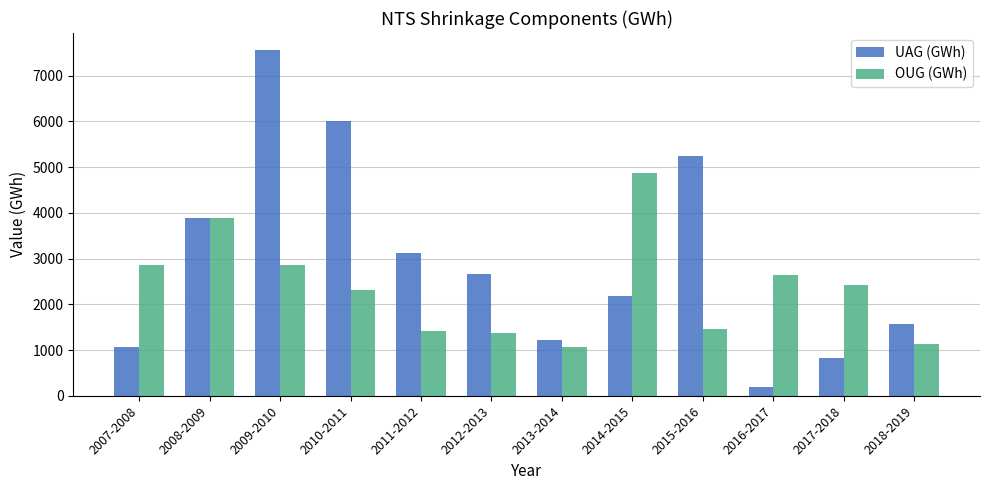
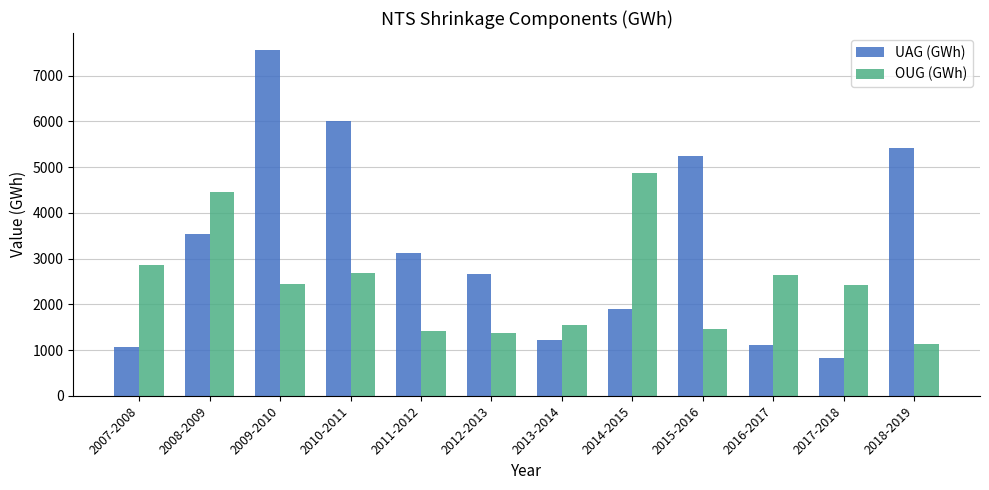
  {
    "UAG (GWh)": {
      "2007-2008": 1100,
-     "2008-2009": 3900,
+     "2008-2009": 3500,
      "2009-2010": 7600,
      "2010-2011": 6000,
      "2011-2012": 3100,
      "2012-2013": 2700,
      "2013-2014": 1200,
-     "2014-2015": 2200,
+     "2014-2015": 1900,
      "2015-2016": 5200,
-     "2016-2017": 200,
+     "2016-2017": 1100,
      "2017-2018": 800,
-     "2018-2019": 1600
+     "2018-2019": 5400
    },
    "OUG (GWh)": {
      "2007-2008": 2900,
-     "2008-2009": 3900,
-     "2009-2010": 2900,
-     "2010-2011": 2300,
+     "2008-2009": 4500,
+     "2009-2010": 2400,
+     "2010-2011": 2700,
      "2011-2012": 1400,
      "2012-2013": 1400,
-     "2013-2014": 1100,
+     "2013-2014": 1500,
      "2014-2015": 4900,
      "2015-2016": 1500,
      "2016-2017": 2600,
      "2017-2018": 2400,
      "2018-2019": 1100
    }
  }
